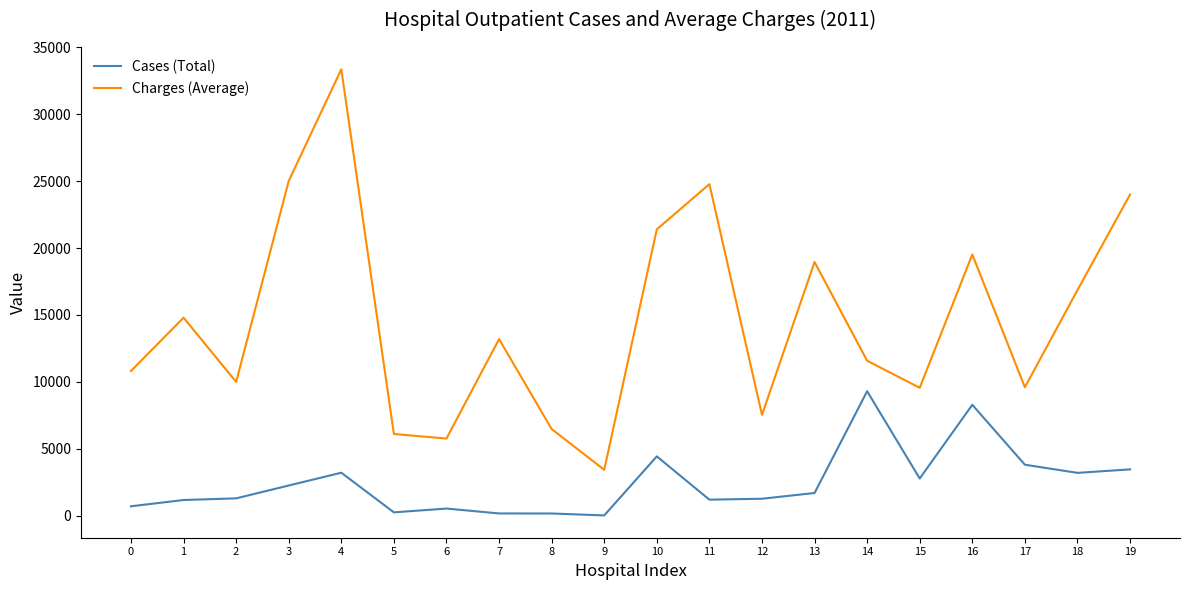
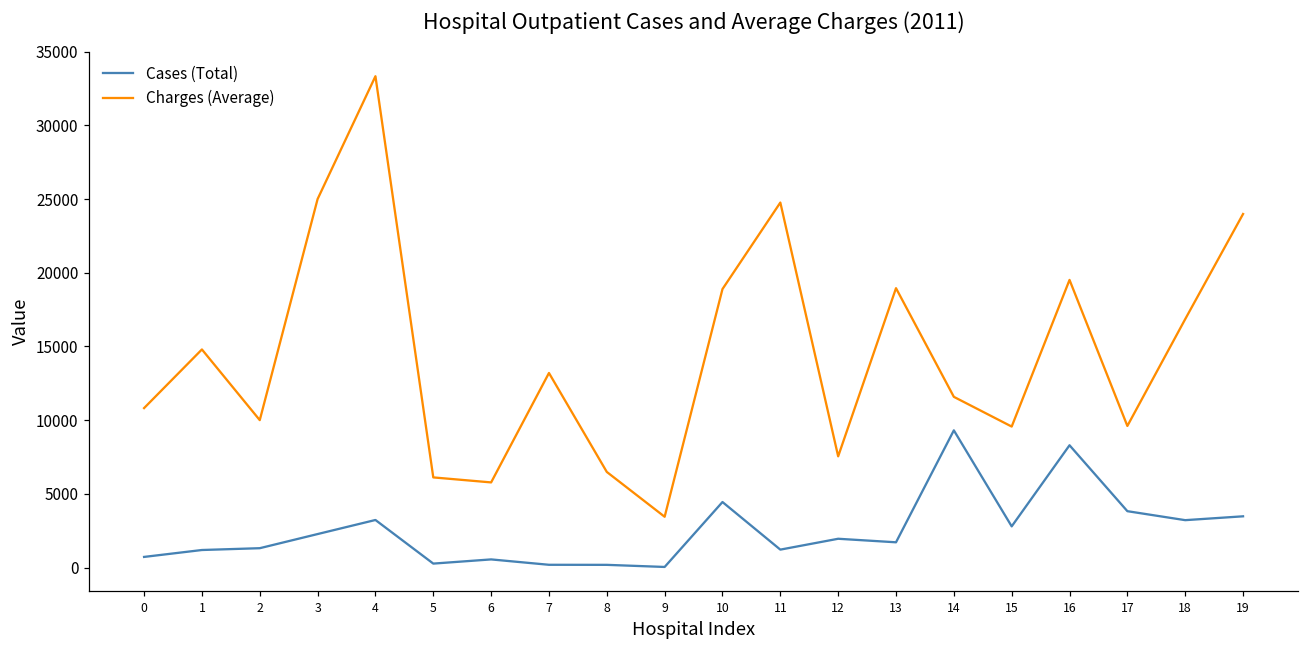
  {
    "Cases (Total)": {
      "0": 700,
      "1": 1200,
      "2": 1300,
      "3": 2300,
      "4": 3200,
      "5": 300,
      "6": 600,
      "7": 200,
      "8": 200,
      "9": 0,
      "10": 4400,
      "11": 1200,
-     "12": 1300,
+     "12": 2000,
      "13": 1700,
      "14": 9300,
      "15": 2800,
      "16": 8300,
      "17": 3800,
      "18": 3200,
      "19": 3500
    },
    "Charges (Average)": {
      "0": 10800,
      "1": 14800,
      "2": 10000,
      "3": 25000,
      "4": 33300,
      "5": 6100,
      "6": 5800,
      "7": 13200,
      "8": 6500,
      "9": 3400,
-     "10": 21400,
+     "10": 18900,
      "11": 24800,
      "12": 7500,
      "13": 19000,
      "14": 11600,
      "15": 9600,
      "16": 19500,
      "17": 9600,
      "18": 16900,
      "19": 24000
    }
  }
